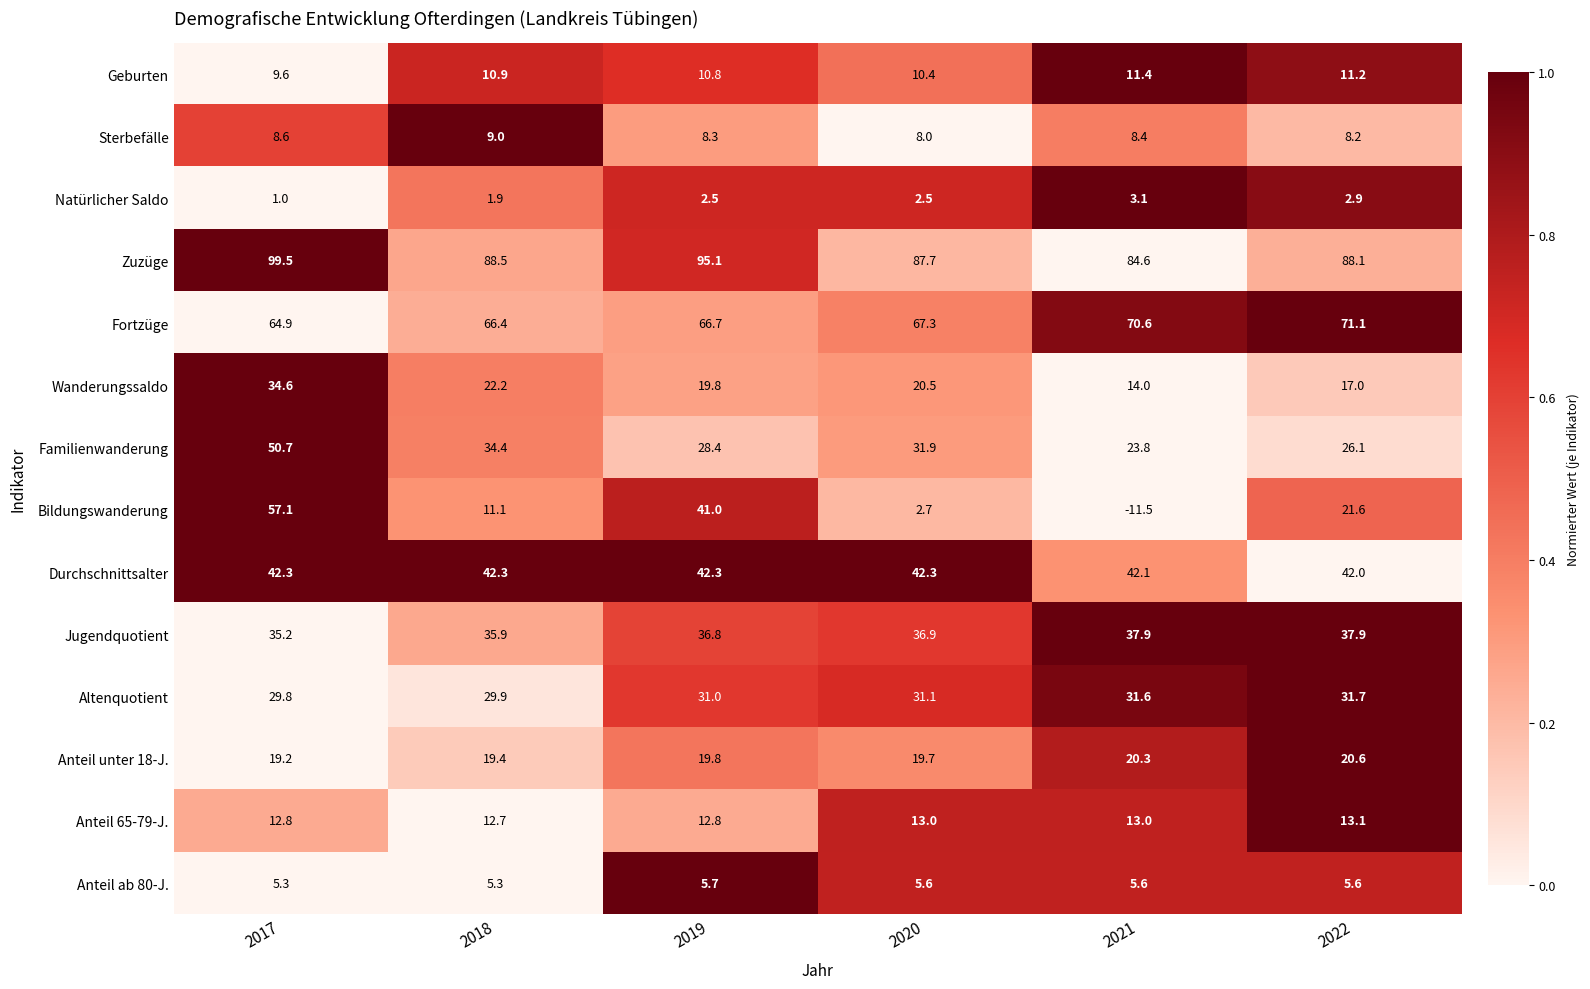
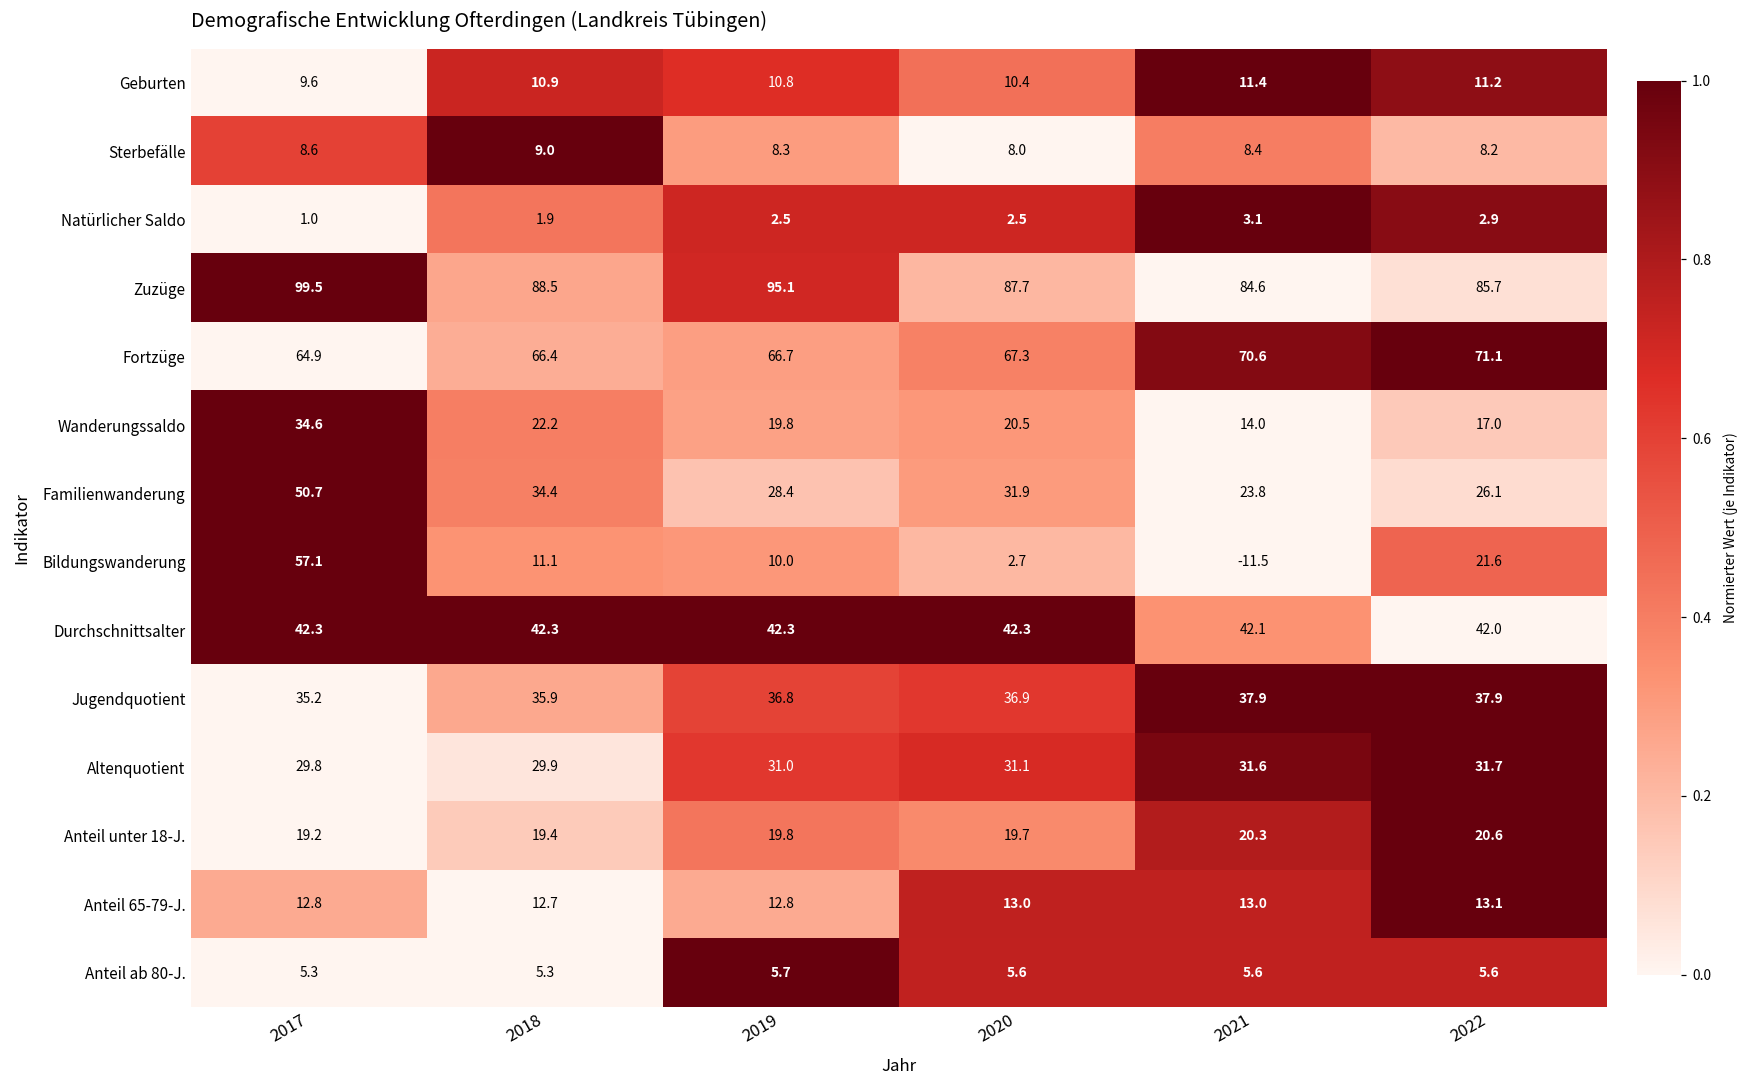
  {
    "Geburten": {
      "2017": 9.6,
      "2018": 10.9,
      "2019": 10.8,
      "2020": 10.4,
      "2021": 11.4,
      "2022": 11.2
    },
    "Sterbefälle": {
      "2017": 8.6,
      "2018": 9.0,
      "2019": 8.3,
      "2020": 8.0,
      "2021": 8.4,
      "2022": 8.2
    },
    "Natürlicher Saldo": {
      "2017": 1.0,
      "2018": 1.9,
      "2019": 2.5,
      "2020": 2.5,
      "2021": 3.1,
      "2022": 2.9
    },
    "Zuzüge": {
      "2017": 99.5,
      "2018": 88.5,
      "2019": 95.1,
      "2020": 87.7,
      "2021": 84.6,
-     "2022": 88.1
+     "2022": 85.7
    },
    "Fortzüge": {
      "2017": 64.9,
      "2018": 66.4,
      "2019": 66.7,
      "2020": 67.3,
      "2021": 70.6,
      "2022": 71.1
    },
    "Wanderungssaldo": {
      "2017": 34.6,
      "2018": 22.2,
      "2019": 19.8,
      "2020": 20.5,
      "2021": 14.0,
      "2022": 17.0
    },
    "Familienwanderung": {
      "2017": 50.7,
      "2018": 34.4,
      "2019": 28.4,
      "2020": 31.9,
      "2021": 23.8,
      "2022": 26.1
    },
    "Bildungswanderung": {
      "2017": 57.1,
      "2018": 11.1,
-     "2019": 41.0,
+     "2019": 10.0,
      "2020": 2.7,
      "2021": -11.5,
      "2022": 21.6
    },
    "Durchschnittsalter": {
      "2017": 42.3,
      "2018": 42.3,
      "2019": 42.3,
      "2020": 42.3,
      "2021": 42.1,
      "2022": 42.0
    },
    "Jugendquotient": {
      "2017": 35.2,
      "2018": 35.9,
      "2019": 36.8,
      "2020": 36.9,
      "2021": 37.9,
      "2022": 37.9
    },
    "Altenquotient": {
      "2017": 29.8,
      "2018": 29.9,
      "2019": 31.0,
      "2020": 31.1,
      "2021": 31.6,
      "2022": 31.7
    },
    "Anteil unter 18-J.": {
      "2017": 19.2,
      "2018": 19.4,
      "2019": 19.8,
      "2020": 19.7,
      "2021": 20.3,
      "2022": 20.6
    },
    "Anteil 65-79-J.": {
      "2017": 12.8,
      "2018": 12.7,
      "2019": 12.8,
      "2020": 13.0,
      "2021": 13.0,
      "2022": 13.1
    },
    "Anteil ab 80-J.": {
      "2017": 5.3,
      "2018": 5.3,
      "2019": 5.7,
      "2020": 5.6,
      "2021": 5.6,
      "2022": 5.6
    }
  }
